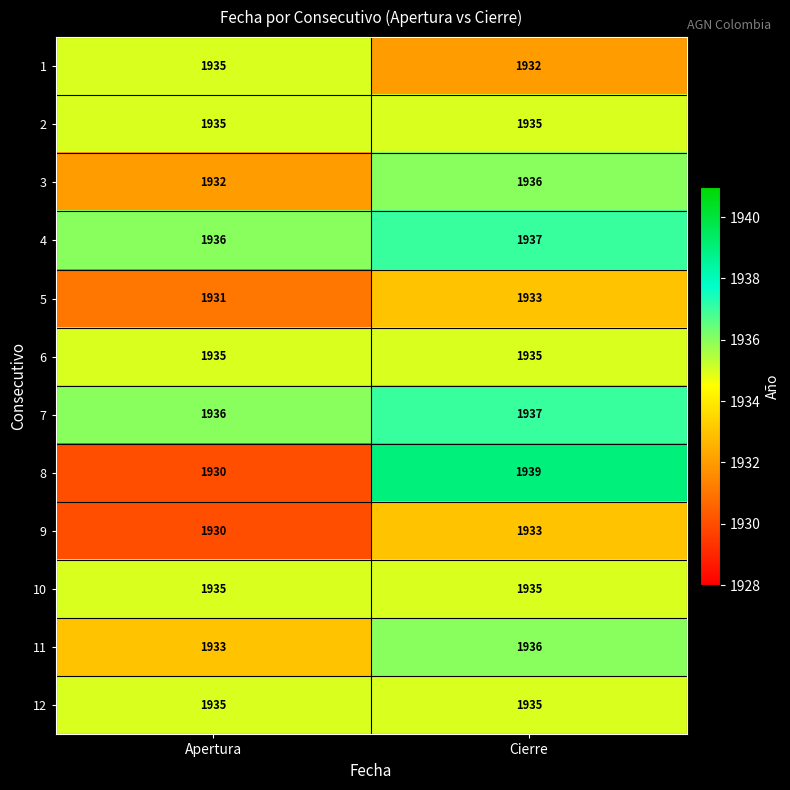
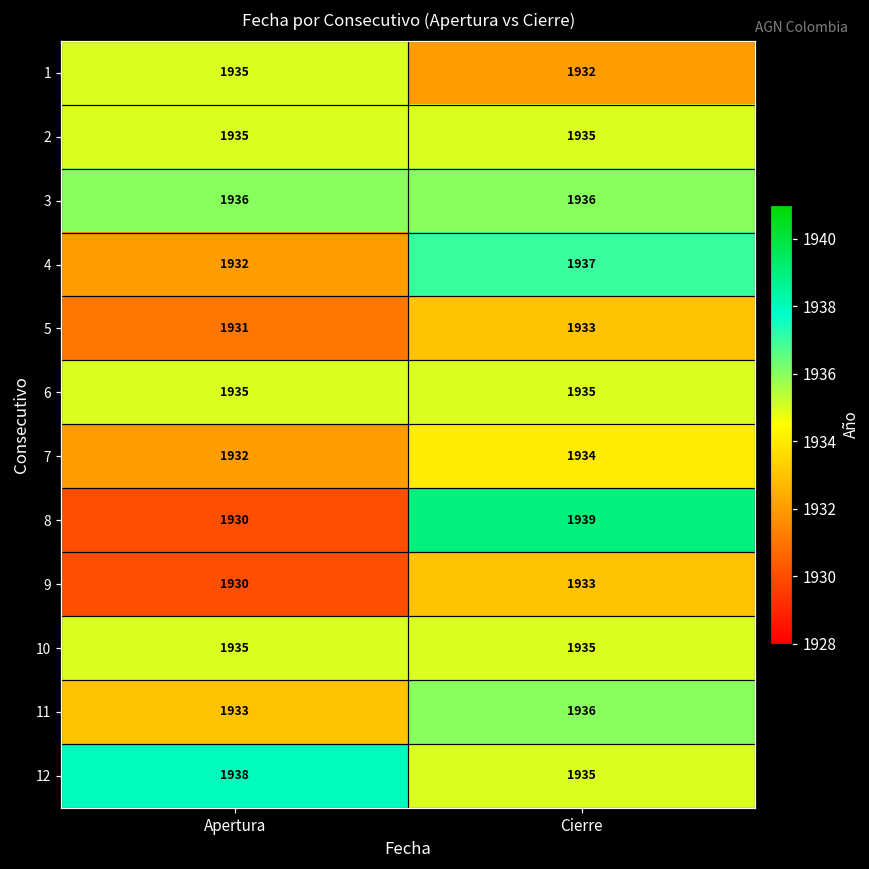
  {
    "1": {
      "Apertura": 1935,
      "Cierre": 1932
    },
    "2": {
      "Apertura": 1935,
      "Cierre": 1935
    },
    "3": {
-     "Apertura": 1932,
+     "Apertura": 1936,
      "Cierre": 1936
    },
    "4": {
-     "Apertura": 1936,
+     "Apertura": 1932,
      "Cierre": 1937
    },
    "5": {
      "Apertura": 1931,
      "Cierre": 1933
    },
    "6": {
      "Apertura": 1935,
      "Cierre": 1935
    },
    "7": {
-     "Apertura": 1936,
-     "Cierre": 1937
+     "Apertura": 1932,
+     "Cierre": 1934
    },
    "8": {
      "Apertura": 1930,
      "Cierre": 1939
    },
    "9": {
      "Apertura": 1930,
      "Cierre": 1933
    },
    "10": {
      "Apertura": 1935,
      "Cierre": 1935
    },
    "11": {
      "Apertura": 1933,
      "Cierre": 1936
    },
    "12": {
-     "Apertura": 1935,
+     "Apertura": 1938,
      "Cierre": 1935
    }
  }
